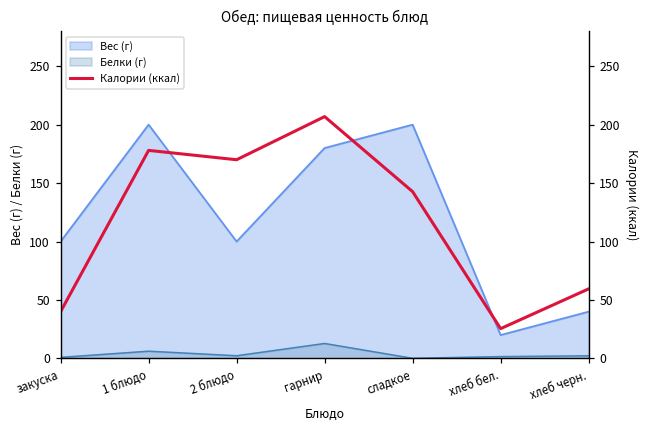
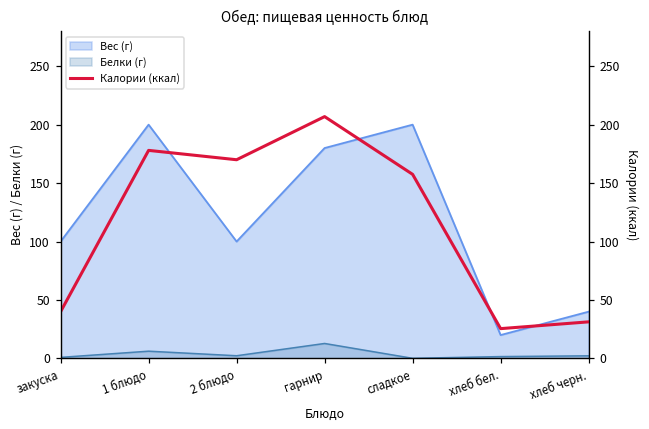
  {
    "Калории (ккал)": {
      "закуска": 40,
      "1 блюдо": 178,
      "2 блюдо": 170,
      "гарнир": 207,
-     "сладкое": 143,
+     "сладкое": 158,
      "хлеб бел.": 26,
-     "хлеб черн.": 60
+     "хлеб черн.": 31
    }
  }
